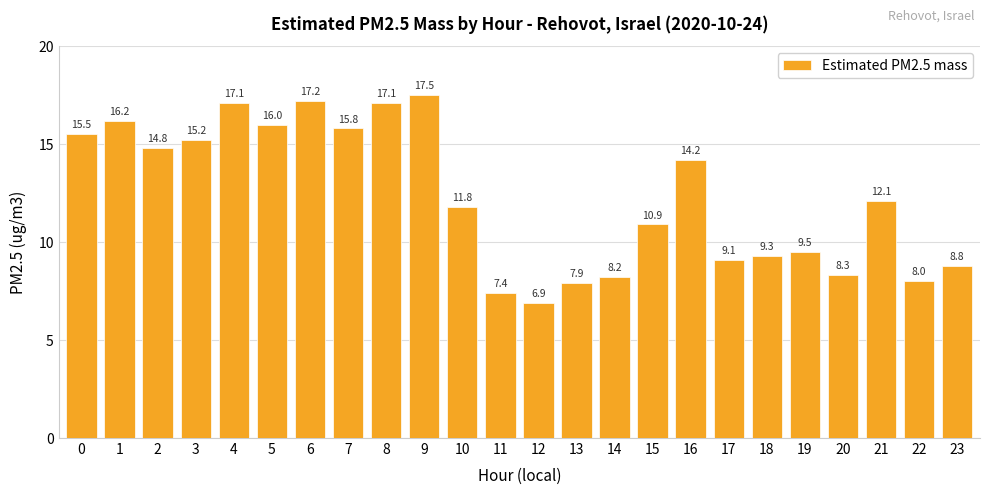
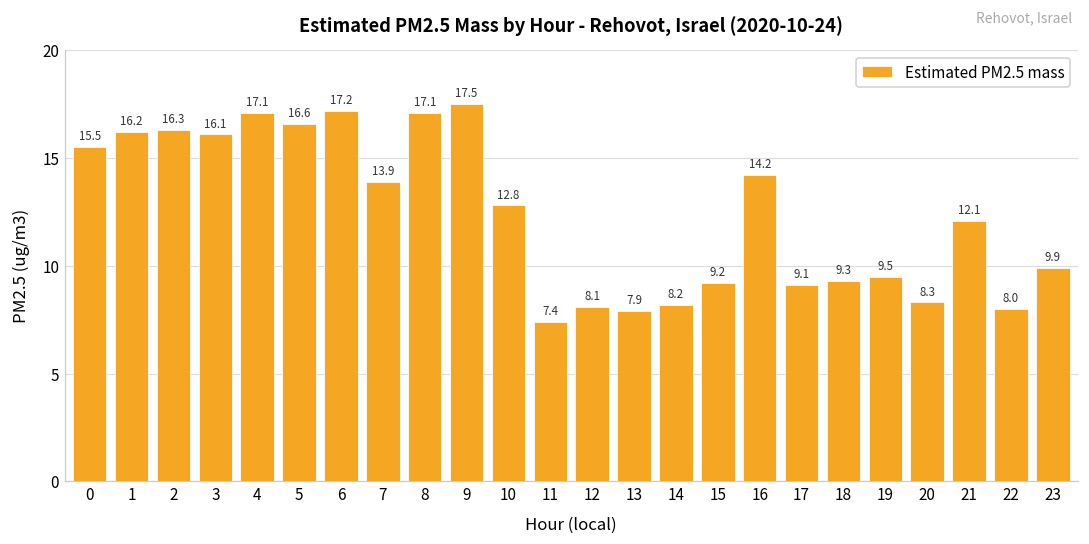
  {
    "0": 15.5,
    "1": 16.2,
-   "2": 14.8,
-   "3": 15.2,
+   "2": 16.3,
+   "3": 16.1,
    "4": 17.1,
-   "5": 16.0,
+   "5": 16.6,
    "6": 17.2,
-   "7": 15.8,
+   "7": 13.9,
    "8": 17.1,
    "9": 17.5,
-   "10": 11.8,
+   "10": 12.8,
    "11": 7.4,
-   "12": 6.9,
+   "12": 8.1,
    "13": 7.9,
    "14": 8.2,
-   "15": 10.9,
+   "15": 9.2,
    "16": 14.2,
    "17": 9.1,
    "18": 9.3,
    "19": 9.5,
    "20": 8.3,
    "21": 12.1,
    "22": 8.0,
-   "23": 8.8
+   "23": 9.9
  }
